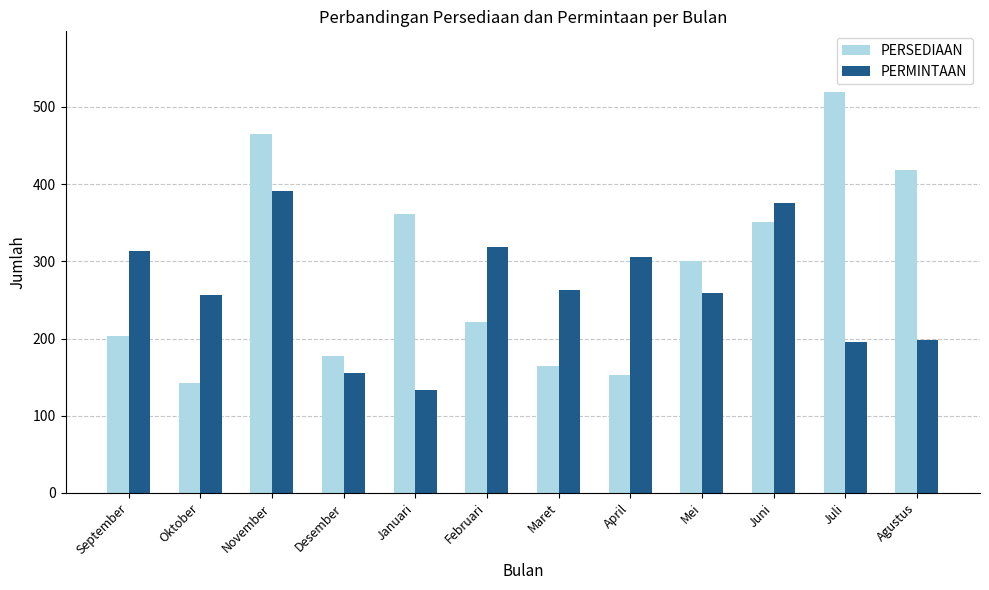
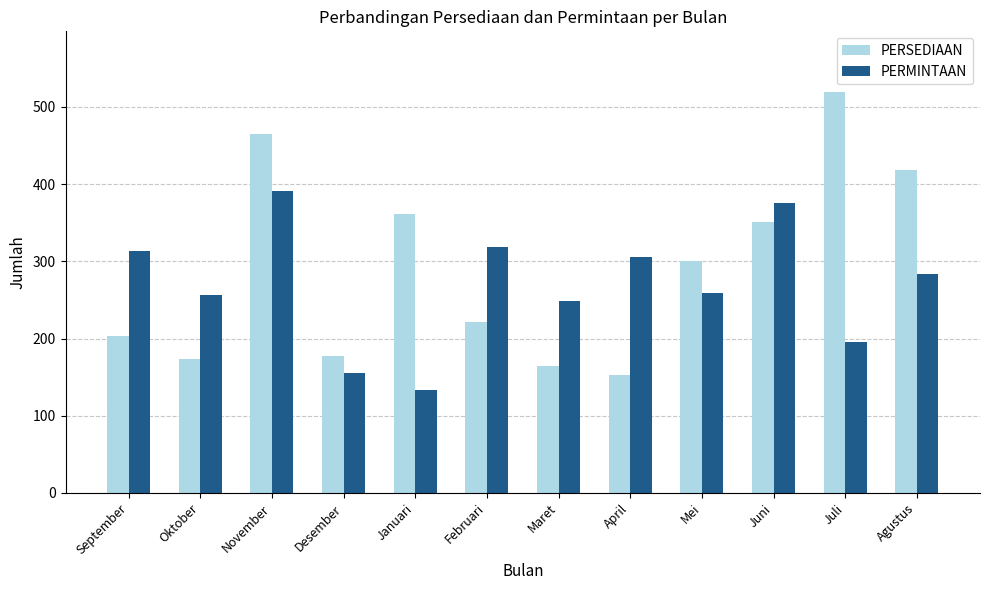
  {
    "PERSEDIAAN": {
      "September": 200,
-     "Oktober": 140,
+     "Oktober": 170,
      "November": 470,
      "Desember": 180,
      "Januari": 360,
      "Februari": 220,
      "Maret": 160,
      "April": 150,
      "Mei": 300,
      "Juni": 350,
      "Juli": 520,
      "Agustus": 420
    },
    "PERMINTAAN": {
      "September": 310,
      "Oktober": 260,
      "November": 390,
      "Desember": 160,
      "Januari": 130,
      "Februari": 320,
-     "Maret": 260,
+     "Maret": 250,
      "April": 310,
      "Mei": 260,
      "Juni": 380,
      "Juli": 200,
-     "Agustus": 200
+     "Agustus": 280
    }
  }
